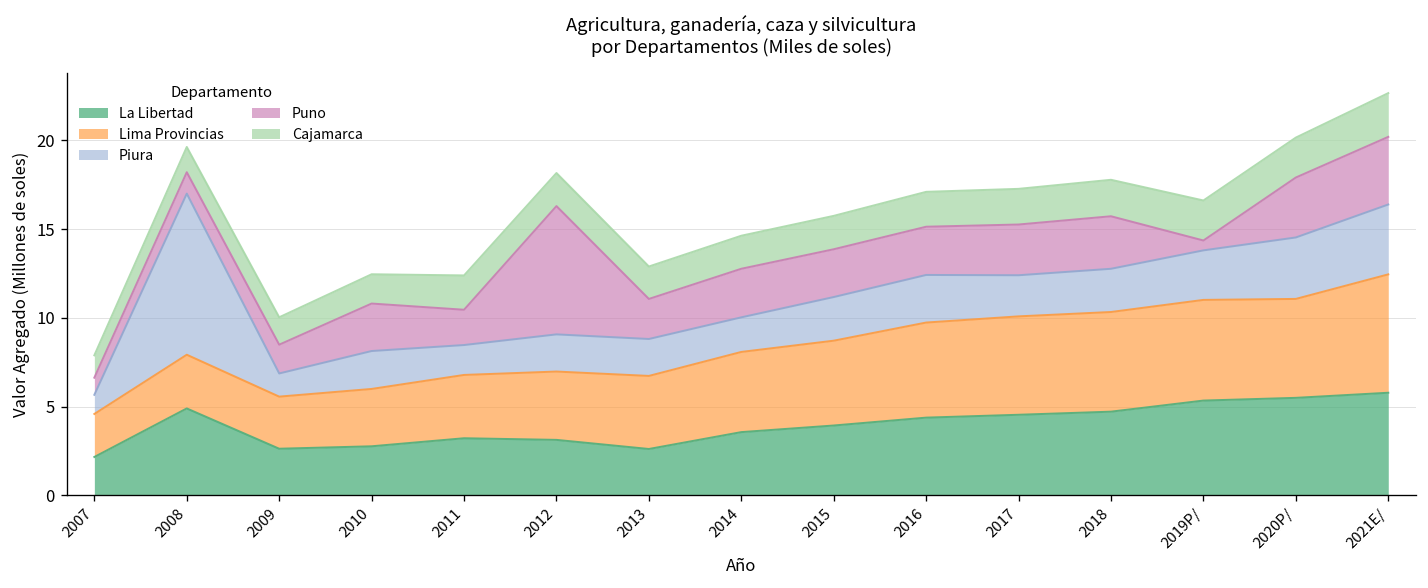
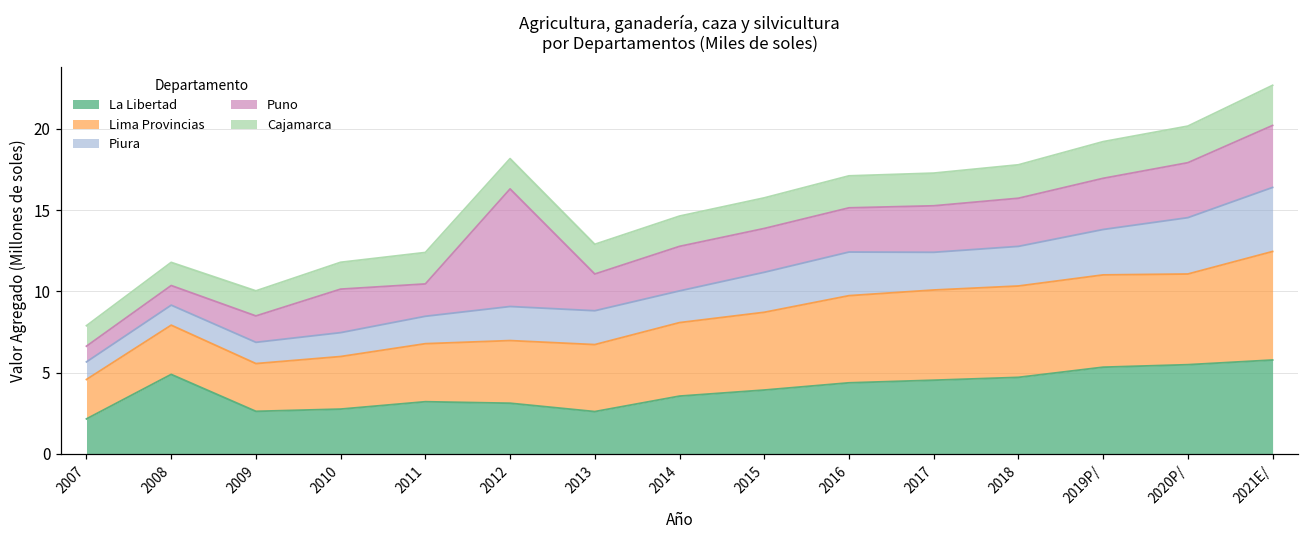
  {
    "La Libertad": {
      "2007": 2.2,
      "2008": 4.9,
      "2009": 2.6,
      "2010": 2.8,
      "2011": 3.2,
      "2012": 3.1,
      "2013": 2.6,
      "2014": 3.6,
      "2015": 3.9,
      "2016": 4.4,
      "2017": 4.5,
      "2018": 4.7,
      "2019P/": 5.3,
      "2020P/": 5.5,
      "2021E/": 5.8
    },
    "Lima Provincias": {
      "2007": 2.4,
      "2008": 3.0,
      "2009": 2.9,
      "2010": 3.2,
      "2011": 3.6,
      "2012": 3.9,
      "2013": 4.1,
      "2014": 4.5,
      "2015": 4.8,
      "2016": 5.4,
      "2017": 5.5,
      "2018": 5.6,
      "2019P/": 5.7,
      "2020P/": 5.6,
      "2021E/": 6.7
    },
    "Piura": {
      "2007": 1.1,
-     "2008": 9.1,
+     "2008": 1.2,
      "2009": 1.3,
-     "2010": 2.1,
+     "2010": 1.5,
      "2011": 1.7,
      "2012": 2.1,
      "2013": 2.1,
      "2014": 1.9,
      "2015": 2.5,
      "2016": 2.7,
      "2017": 2.3,
      "2018": 2.4,
      "2019P/": 2.8,
      "2020P/": 3.5,
      "2021E/": 3.9
    },
    "Puno": {
      "2007": 1.0,
      "2008": 1.2,
      "2009": 1.6,
      "2010": 2.7,
      "2011": 2.0,
      "2012": 7.2,
      "2013": 2.3,
      "2014": 2.7,
      "2015": 2.7,
      "2016": 2.7,
      "2017": 2.9,
      "2018": 3.0,
-     "2019P/": 0.6,
+     "2019P/": 3.1,
      "2020P/": 3.4,
      "2021E/": 3.8
    },
    "Cajamarca": {
      "2007": 1.3,
      "2008": 1.4,
      "2009": 1.5,
      "2010": 1.7,
      "2011": 1.9,
      "2012": 1.9,
      "2013": 1.8,
      "2014": 1.9,
      "2015": 1.9,
      "2016": 2.0,
      "2017": 2.0,
      "2018": 2.1,
      "2019P/": 2.3,
      "2020P/": 2.3,
      "2021E/": 2.5
    }
  }
